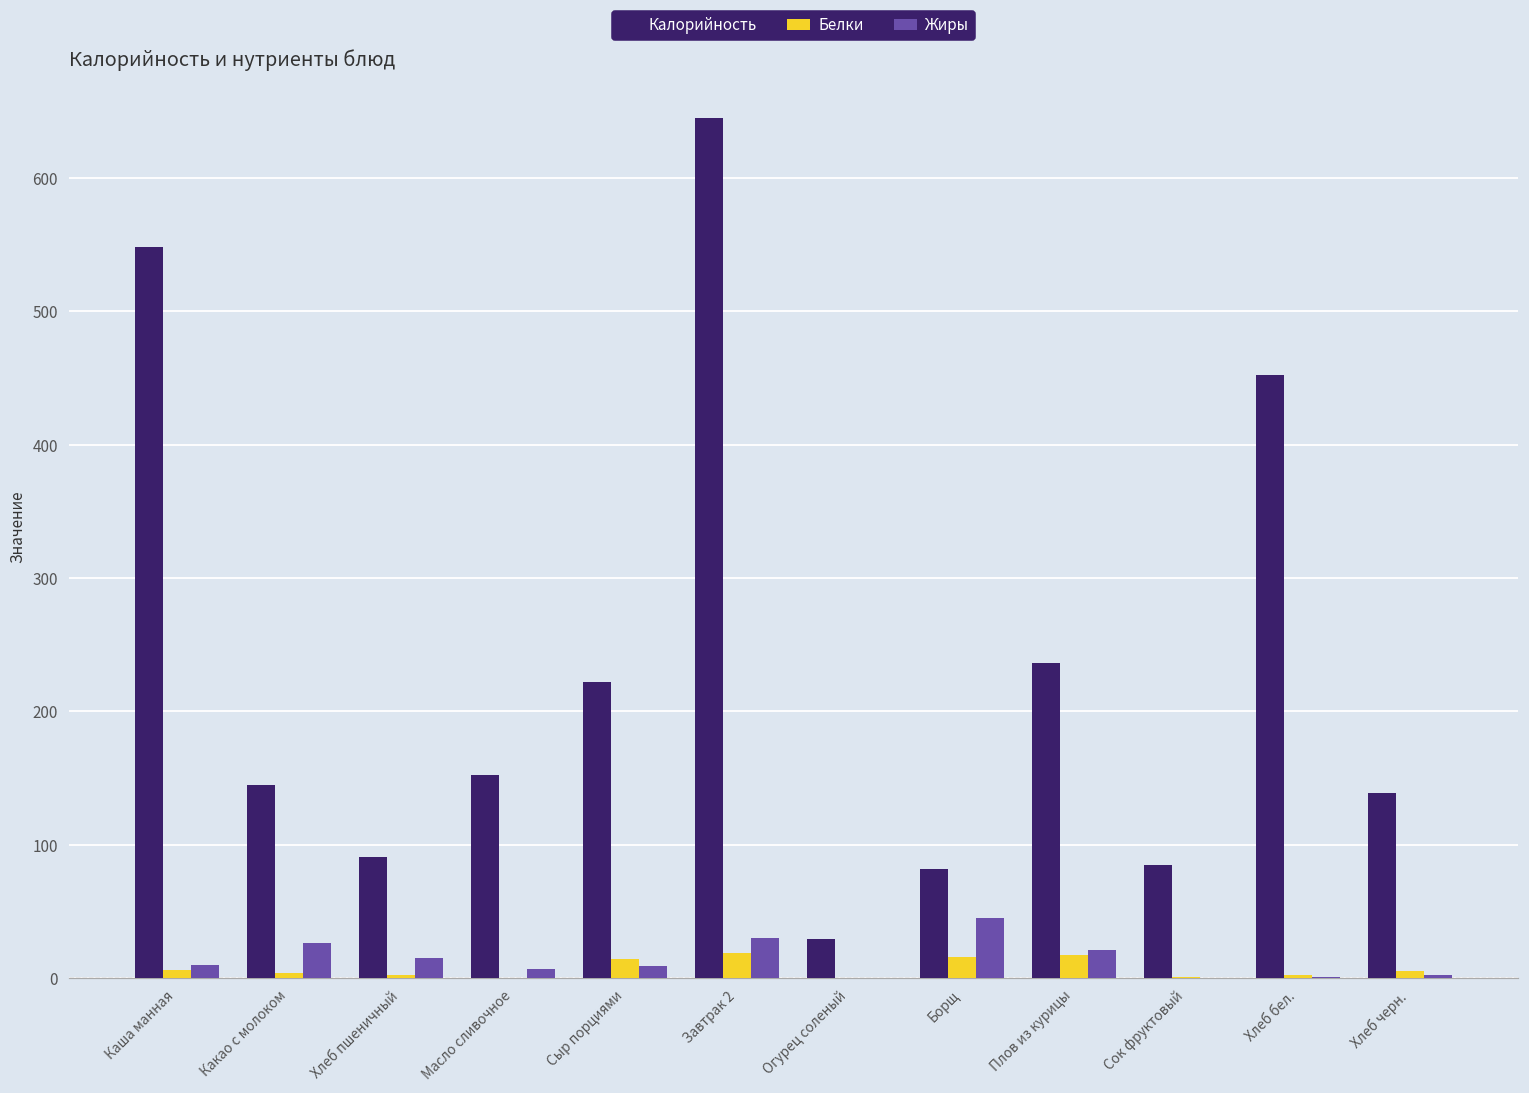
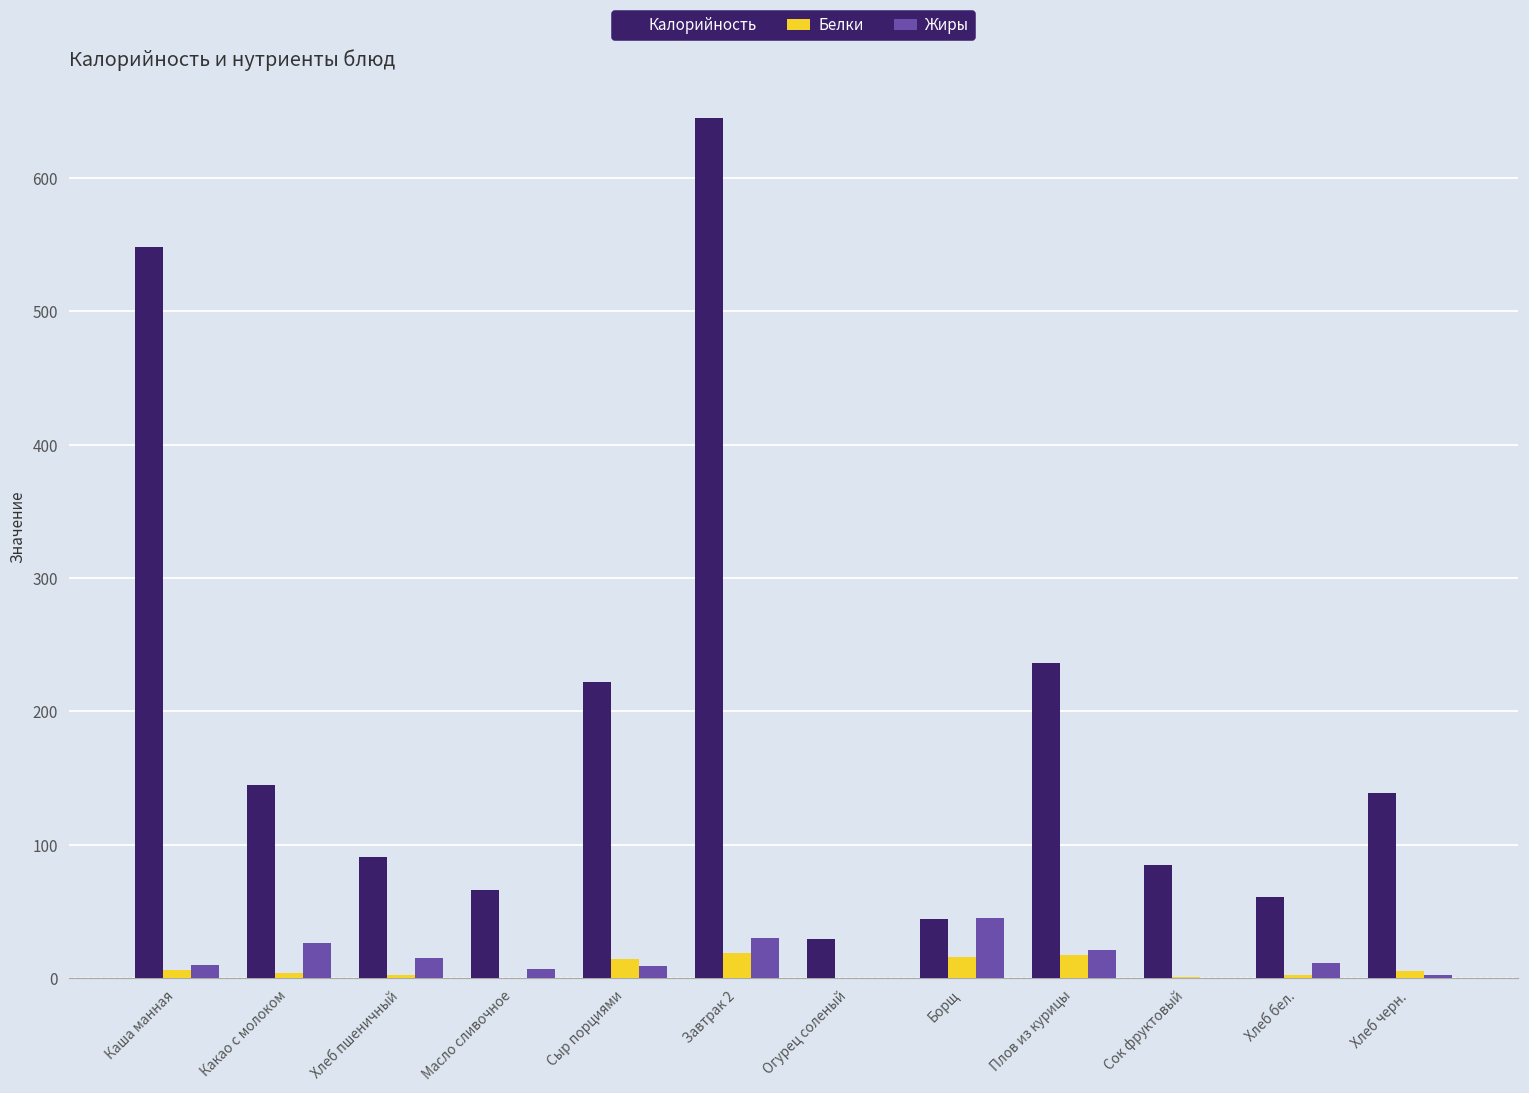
  {
    "Калорийность": {
      "Каша манная": 548,
      "Какао с молоком": 145,
      "Хлеб пшеничный": 91,
-     "Масло сливочное": 152,
+     "Масло сливочное": 66,
      "Сыр порциями": 222,
      "Завтрак 2": 645,
      "Огурец соленый": 29,
-     "Борщ": 82,
+     "Борщ": 44,
      "Плов из курицы": 236,
      "Сок фруктовый": 85,
-     "Хлеб бел.": 452,
+     "Хлеб бел.": 61,
      "Хлеб черн.": 139
    },
    "Белки": {
      "Каша манная": 6,
      "Какао с молоком": 4,
      "Масло сливочное": 0,
      "Сыр порциями": 14,
      "Завтрак 2": 19,
      "Огурец соленый": 0,
      "Борщ": 16,
      "Плов из курицы": 17,
      "Хлеб черн.": 5
    },
    "Жиры": {
      "Каша манная": 10,
      "Какао с молоком": 26,
      "Хлеб пшеничный": 15,
      "Масло сливочное": 7,
      "Сыр порциями": 9,
      "Завтрак 2": 30,
      "Огурец соленый": 0,
      "Борщ": 45,
      "Плов из курицы": 21,
      "Сок фруктовый": 0,
-     "Хлеб бел.": 1
+     "Хлеб бел.": 11
    }
  }
